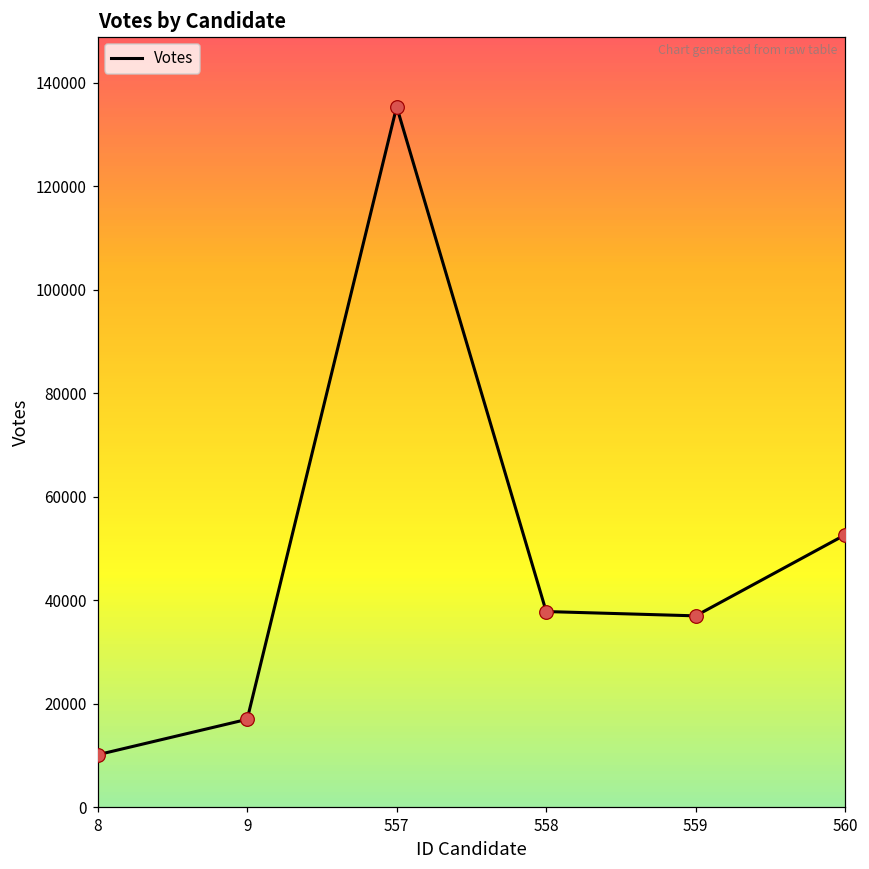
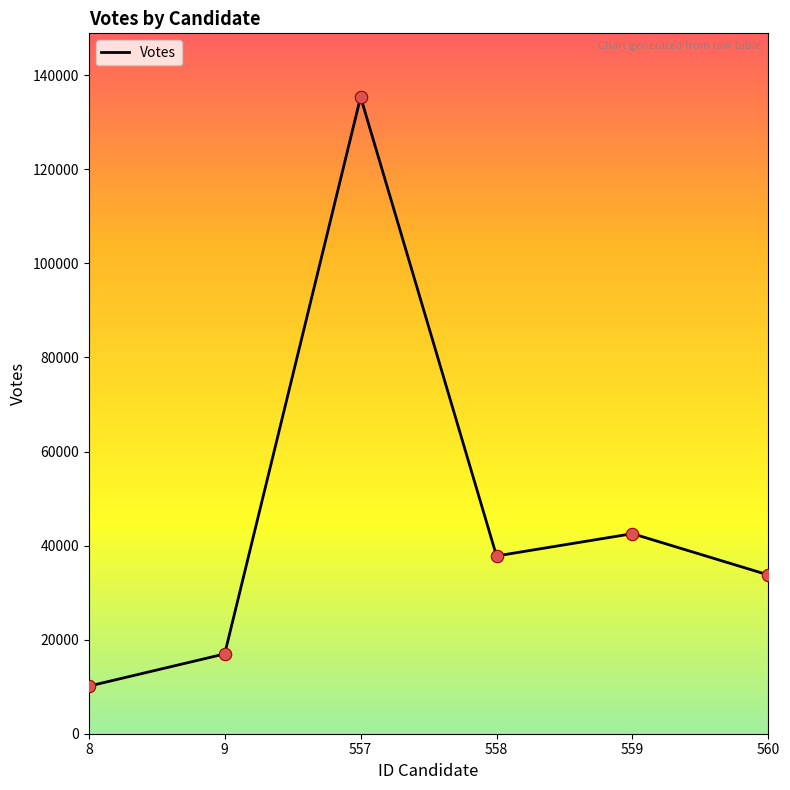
  {
    "8": 10000,
    "9": 17000,
    "557": 135000,
    "558": 38000,
-   "559": 37000,
-   "560": 53000
+   "559": 43000,
+   "560": 34000
  }
